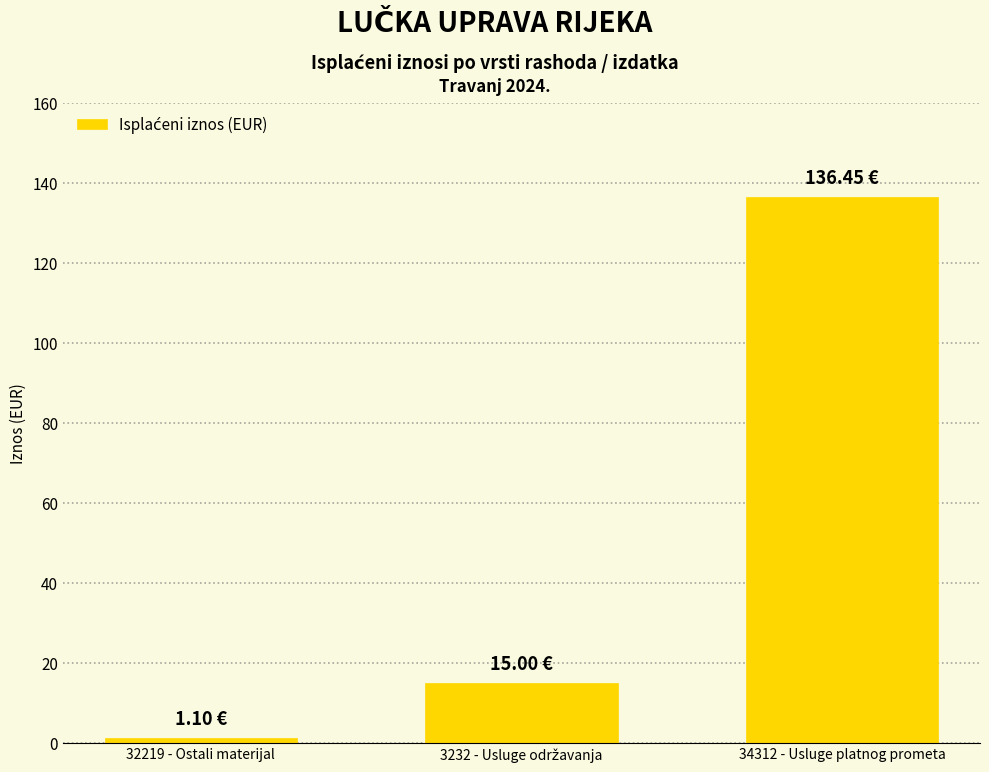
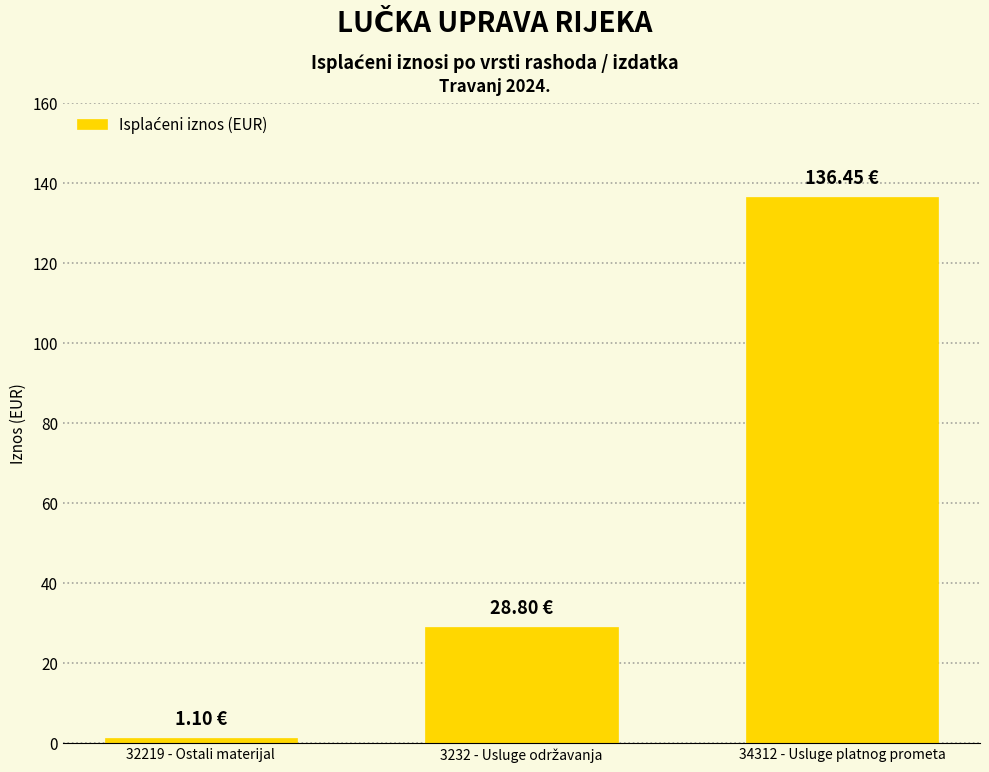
  {
    "32219 - Ostali materijal": 1.10,
-   "3232 - Usluge održavanja": 15.00,
+   "3232 - Usluge održavanja": 28.80,
    "34312 - Usluge platnog prometa": 136.45
  }
